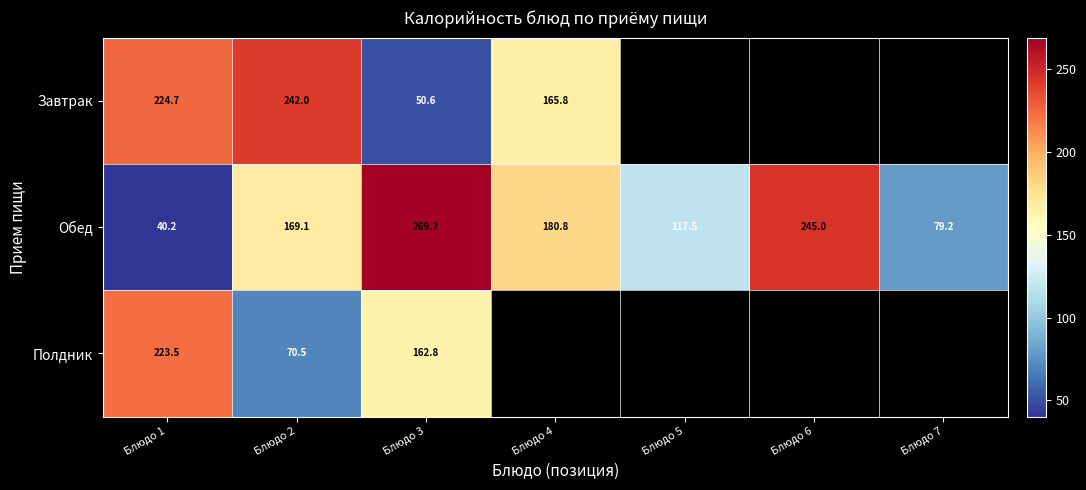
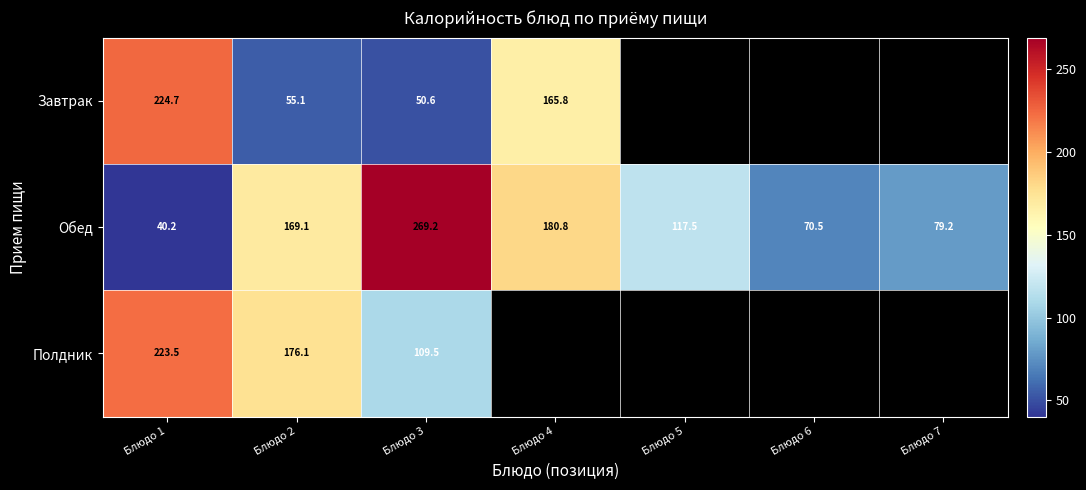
  {
    "Завтрак": {
      "Блюдо 1": 224.7,
-     "Блюдо 2": 242.0,
+     "Блюдо 2": 55.1,
      "Блюдо 3": 50.6,
      "Блюдо 4": 165.8
    },
    "Обед": {
      "Блюдо 1": 40.2,
      "Блюдо 2": 169.1,
      "Блюдо 3": 269.2,
      "Блюдо 4": 180.8,
      "Блюдо 5": 117.5,
-     "Блюдо 6": 245.0,
+     "Блюдо 6": 70.5,
      "Блюдо 7": 79.2
    },
    "Полдник": {
      "Блюдо 1": 223.5,
-     "Блюдо 2": 70.5,
-     "Блюдо 3": 162.8
+     "Блюдо 2": 176.1,
+     "Блюдо 3": 109.5
    }
  }
